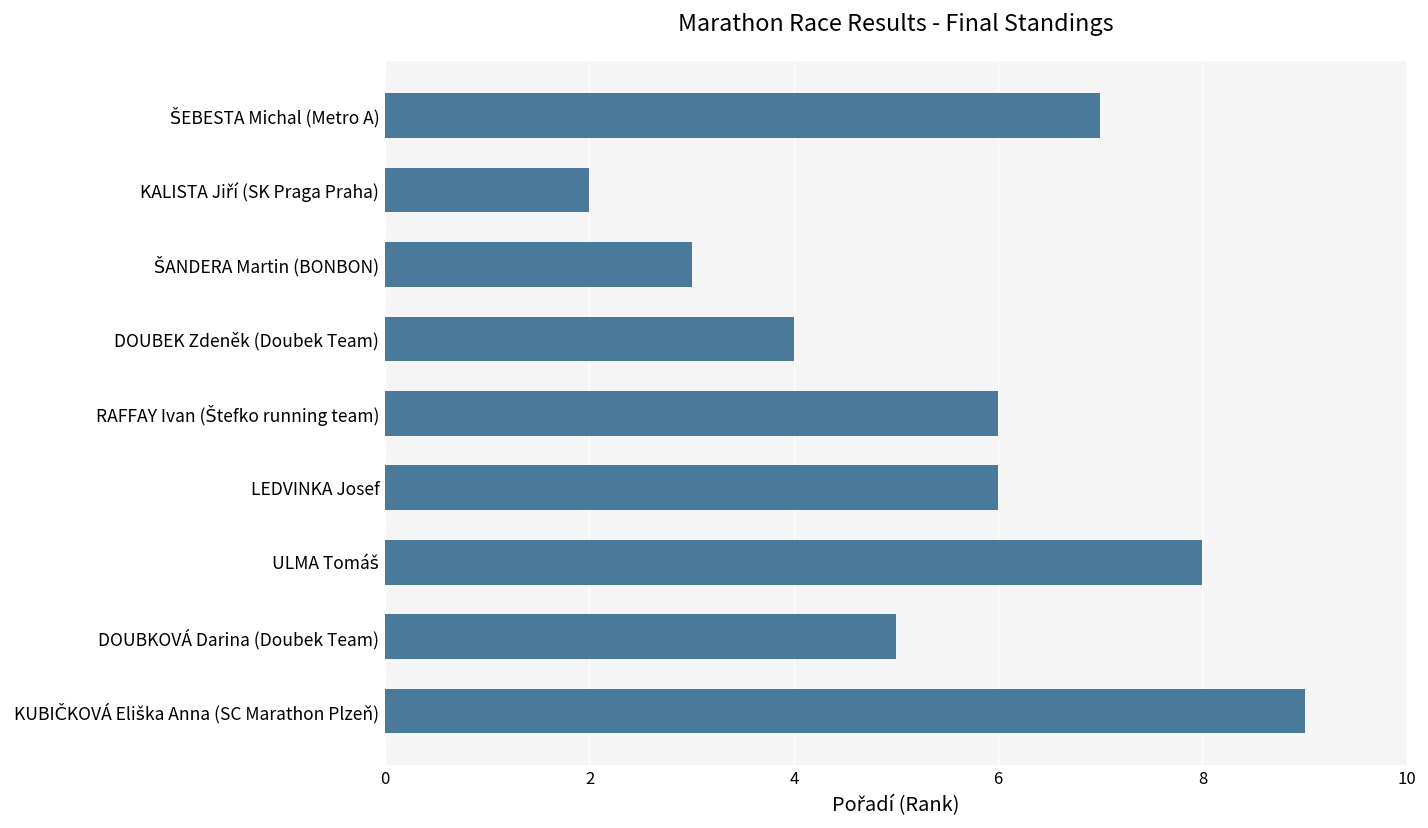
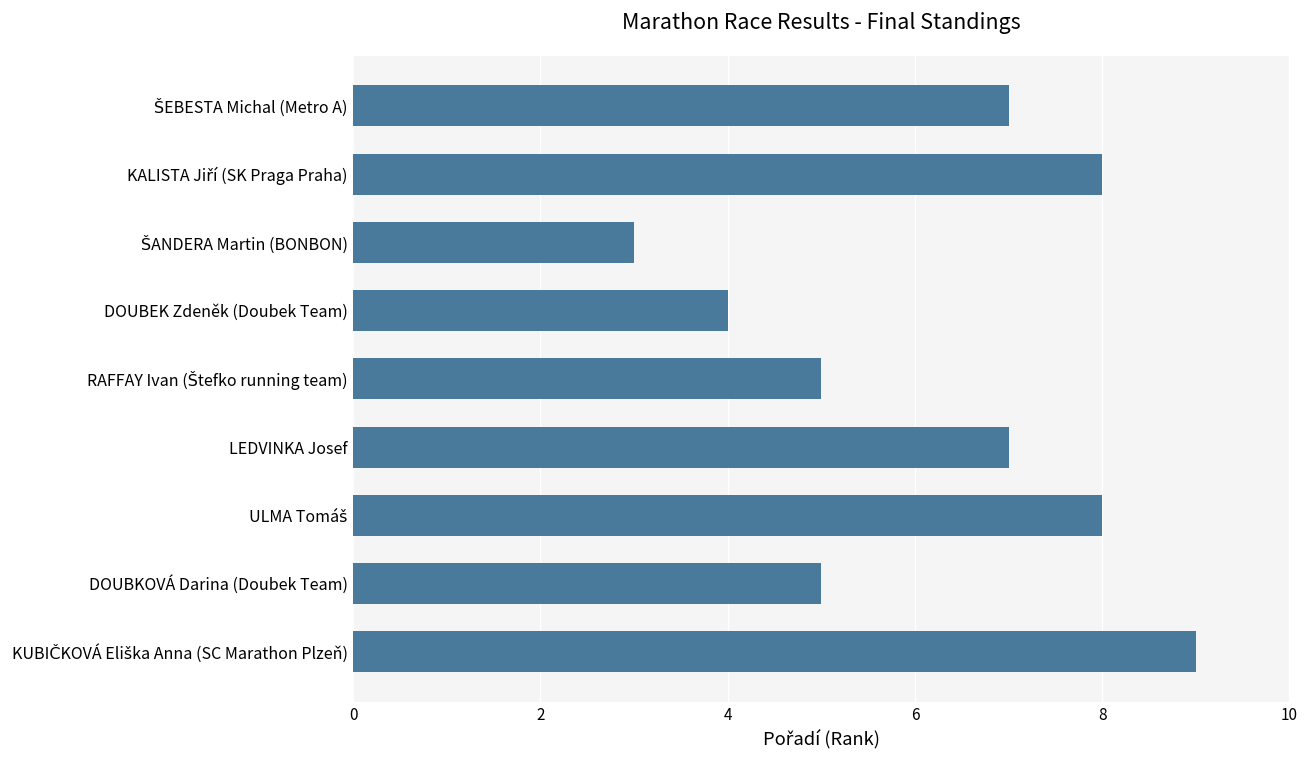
  {
    "ŠEBESTA Michal (Metro A)": 7,
-   "KALISTA Jiří (SK Praga Praha)": 2,
+   "KALISTA Jiří (SK Praga Praha)": 8,
    "ŠANDERA Martin (BONBON)": 3,
    "DOUBEK Zdeněk (Doubek Team)": 4,
-   "RAFFAY Ivan (Štefko running team)": 6,
-   "LEDVINKA Josef": 6,
+   "RAFFAY Ivan (Štefko running team)": 5,
+   "LEDVINKA Josef": 7,
    "ULMA Tomáš": 8,
    "DOUBKOVÁ Darina (Doubek Team)": 5,
    "KUBIČKOVÁ Eliška Anna (SC Marathon Plzeň)": 9
  }
